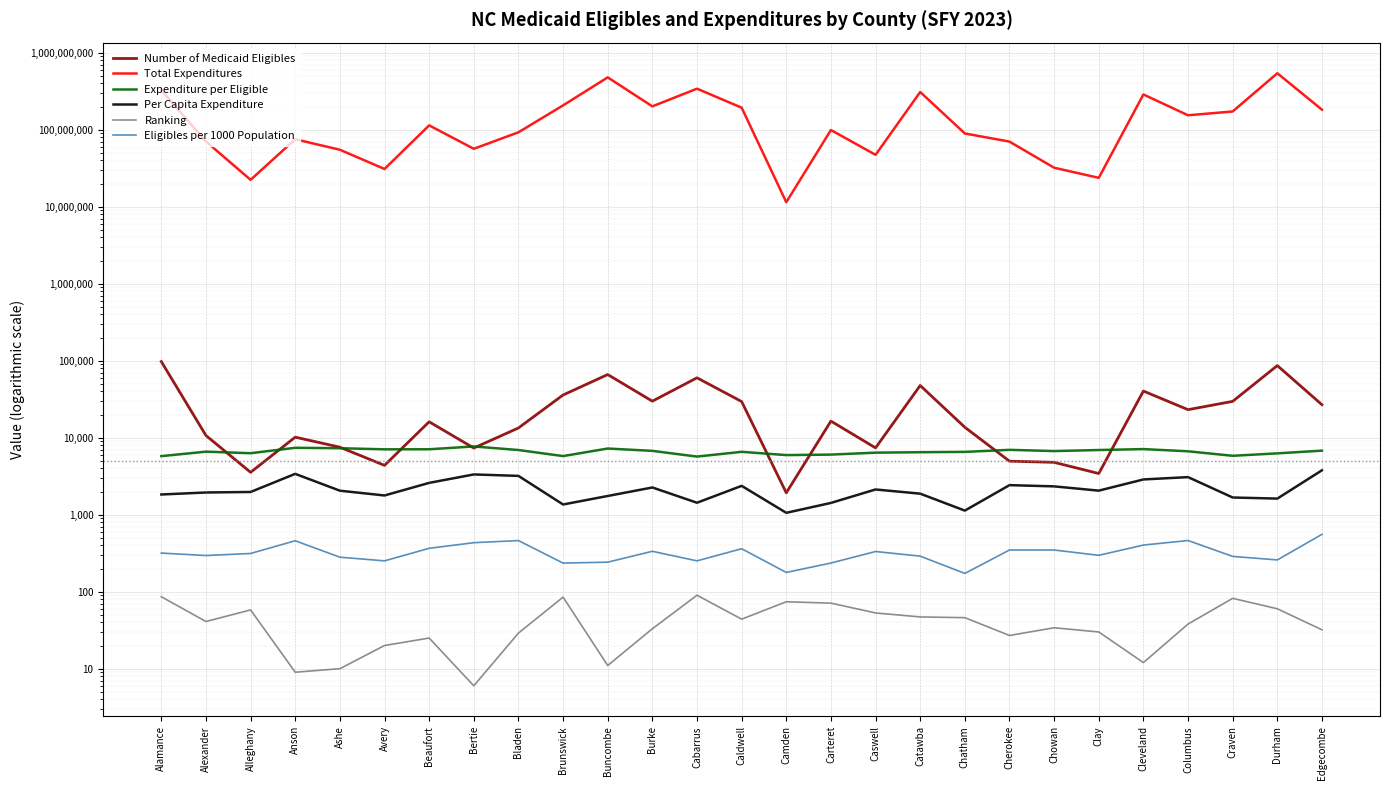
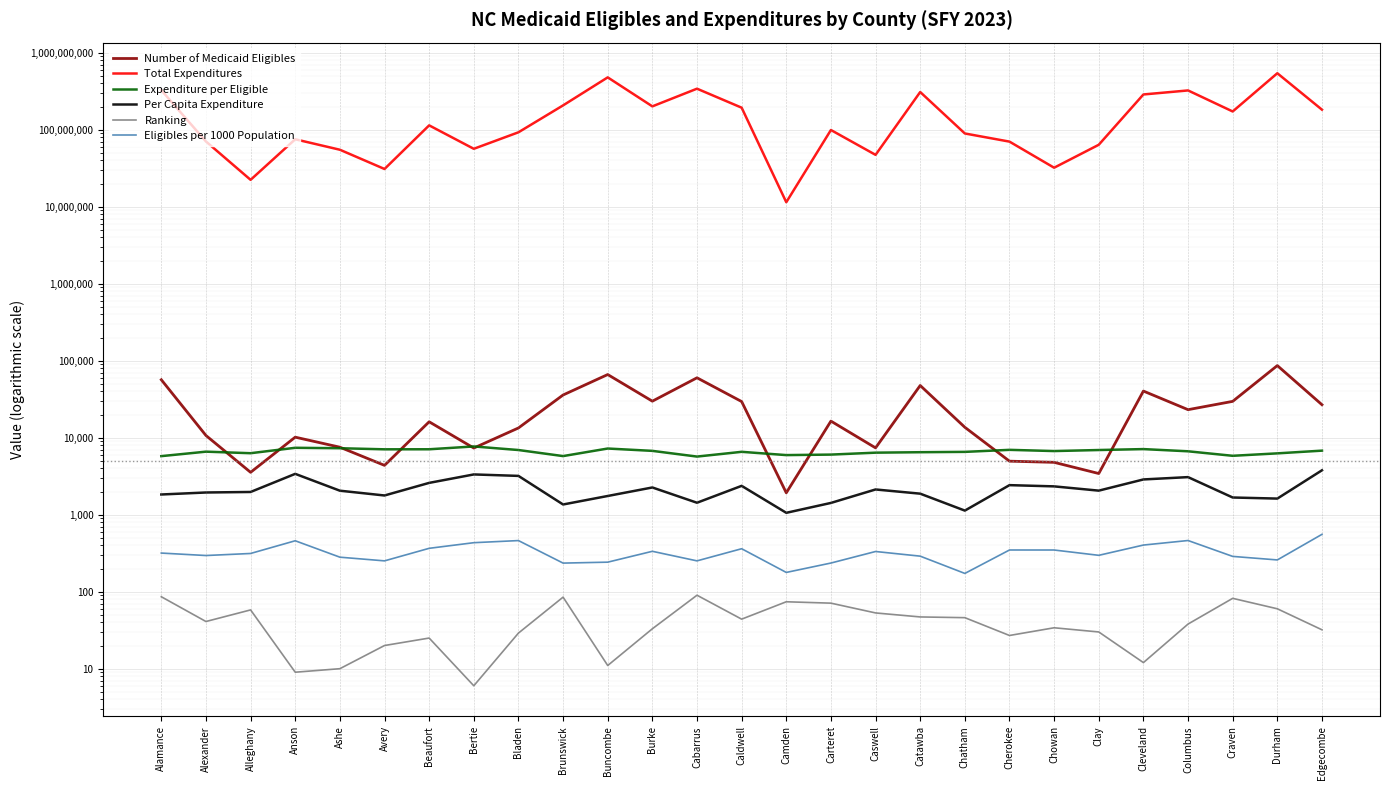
  {
    "Number of Medicaid Eligibles": {
-     "Alamance": "100,000",
+     "Alamance": "60,000",
      "Alexander": "11,000",
      "Alleghany": "4,000",
      "Anson": "10,000",
      "Avery": "4,000",
      "Beaufort": "16,000",
      "Bladen": "13,000",
      "Brunswick": "40,000",
      "Buncombe": "70,000",
      "Burke": "30,000",
      "Cabarrus": "60,000",
      "Caldwell": "29,000",
      "Camden": "1,900",
      "Carteret": "16,000",
      "Caswell": "7,000",
      "Catawba": "50,000",
      "Chatham": "14,000",
      "Cherokee": "5,000",
      "Chowan": "5,000",
      "Clay": "3,000",
      "Cleveland": "40,000",
      "Columbus": "23,000",
      "Craven": "30,000",
      "Durham": "90,000",
      "Edgecombe": "27,000"
    },
    "Total Expenditures": {
      "Alleghany": "22,000,000",
      "Ashe": "50,000,000",
      "Avery": "31,000,000",
      "Beaufort": "110,000,000",
      "Bertie": "60,000,000",
      "Bladen": "90,000,000",
      "Brunswick": "210,000,000",
      "Buncombe": "500,000,000",
      "Burke": "200,000,000",
      "Cabarrus": "300,000,000",
      "Caldwell": "190,000,000",
      "Camden": "11,000,000",
      "Carteret": "100,000,000",
      "Caswell": "50,000,000",
      "Catawba": "310,000,000",
      "Chatham": "90,000,000",
      "Cherokee": "70,000,000",
      "Chowan": "32,000,000",
-     "Clay": "24,000,000",
+     "Clay": "60,000,000",
      "Cleveland": "290,000,000",
-     "Columbus": "150,000,000",
+     "Columbus": "320,000,000",
      "Craven": "170,000,000",
      "Durham": "500,000,000",
      "Edgecombe": "180,000,000"
    },
    "Expenditure per Eligible": {
      "Alamance": "6,000",
      "Alexander": "7,000",
      "Alleghany": "6,000",
      "Anson": "7,000",
      "Avery": "7,000",
      "Beaufort": "7,000",
      "Bladen": "7,000",
      "Brunswick": "6,000",
      "Buncombe": "7,000",
      "Burke": "7,000",
      "Cabarrus": "6,000",
      "Caldwell": "7,000",
      "Camden": "6,000",
      "Carteret": "6,000",
      "Caswell": "6,000",
      "Catawba": "6,000",
      "Chatham": "7,000",
      "Cherokee": "7,000",
      "Chowan": "7,000",
      "Clay": "7,000",
      "Cleveland": "7,000",
      "Columbus": "7,000",
      "Craven": "6,000",
      "Durham": "6,000",
      "Edgecombe": "7,000"
    },
    "Per Capita Expenditure": {
      "Alamance": "1,800",
      "Alexander": "1,900",
      "Alleghany": "2,000",
      "Anson": "3,000",
      "Ashe": "2,100",
      "Avery": "1,800",
      "Beaufort": "2,600",
      "Bertie": "3,300",
      "Bladen": "3,200",
      "Brunswick": "1,400",
      "Buncombe": "1,800",
      "Burke": "2,300",
      "Cabarrus": "1,400",
      "Caldwell": "2,400",
      "Camden": "1,100",
      "Carteret": "1,400",
      "Caswell": "2,100",
      "Catawba": "1,900",
      "Chatham": "1,100",
      "Cherokee": "2,400",
      "Chowan": "2,300",
      "Clay": "2,100",
      "Cleveland": "2,900",
      "Columbus": "3,100",
      "Craven": "1,700",
      "Durham": "1,600",
      "Edgecombe": "4,000"
    },
    "Ranking": {
      "Alamance": "90",
      "Alexander": "40",
      "Alleghany": "60",
      "Anson": "9",
      "Ashe": "10",
      "Avery": "20",
      "Beaufort": "25",
      "Bertie": "6",
      "Bladen": "29",
      "Brunswick": "90",
      "Buncombe": "11",
      "Burke": "33",
      "Cabarrus": "90",
      "Caldwell": "40",
      "Camden": "70",
      "Carteret": "70",
      "Caswell": "50",
      "Catawba": "50",
      "Chatham": "50",
      "Cherokee": "27",
      "Chowan": "30",
      "Clay": "30",
      "Cleveland": "12",
      "Columbus": "40",
      "Craven": "80",
      "Durham": "60",
      "Edgecombe": "32"
    },
    "Eligibles per 1000 Population": {
      "Alamance": "320",
      "Alexander": "290",
      "Alleghany": "310",
      "Anson": "500",
      "Ashe": "280",
      "Avery": "250",
      "Beaufort": "400",
      "Bertie": "400",
      "Bladen": "500",
      "Brunswick": "240",
      "Buncombe": "240",
      "Burke": "300",
      "Cabarrus": "250",
      "Caldwell": "400",
      "Camden": "180",
      "Carteret": "240",
      "Caswell": "330",
      "Catawba": "290",
      "Chatham": "170",
      "Cherokee": "300",
      "Chowan": "300",
      "Clay": "300",
      "Cleveland": "400",
      "Columbus": "500",
      "Craven": "290",
      "Durham": "260",
      "Edgecombe": "600"
    }
  }
